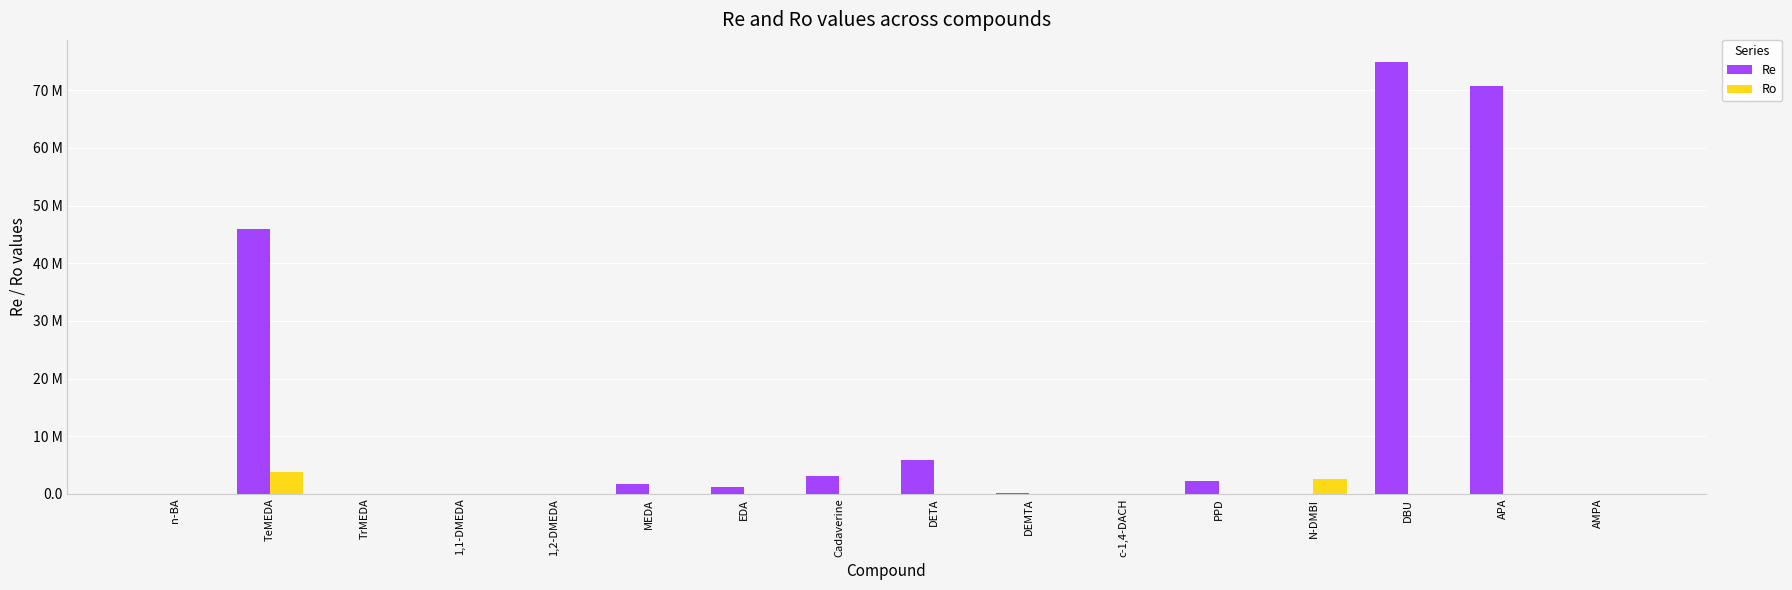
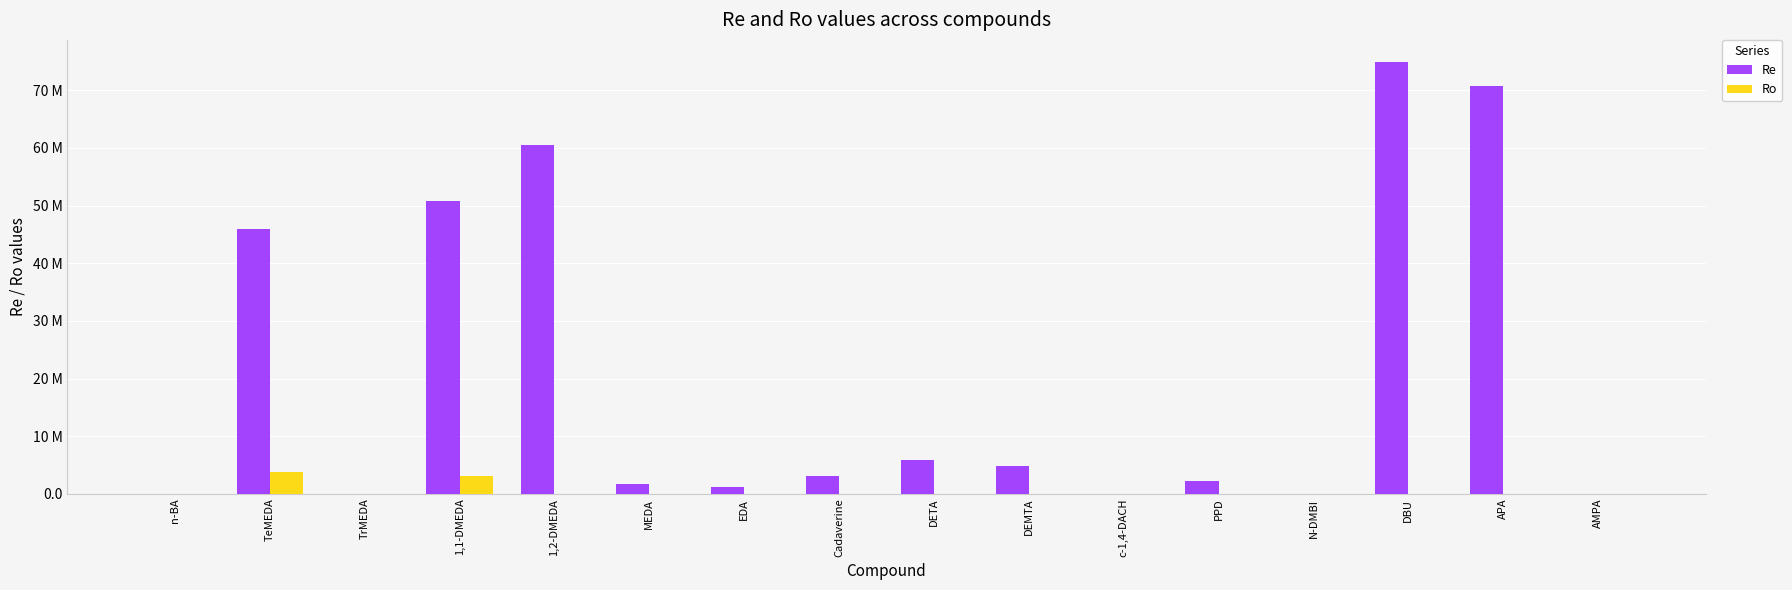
  {
    "Re": {
      "TeMEDA": 46000000,
-     "1,1-DMEDA": 0,
-     "1,2-DMEDA": 0,
+     "1,1-DMEDA": 51000000,
+     "1,2-DMEDA": 61000000,
      "MEDA": 2000000,
      "EDA": 1000000,
      "Cadaverine": 3000000,
      "DETA": 6000000,
-     "DEMTA": 0,
+     "DEMTA": 5000000,
      "PPD": 2000000,
      "DBU": 75000000,
      "APA": 71000000
    },
    "Ro": {
      "TeMEDA": 4000000,
-     "1,1-DMEDA": 0,
-     "N-DMBI": 3000000
+     "1,1-DMEDA": 3000000,
+     "N-DMBI": 0
    }
  }
